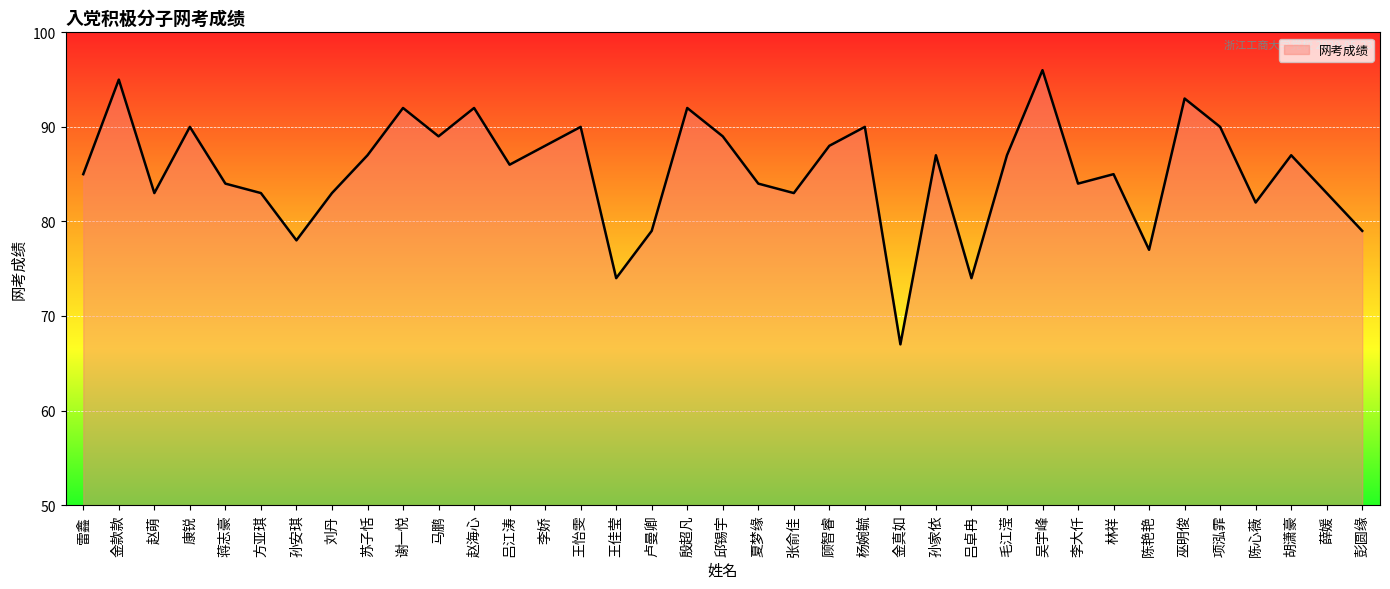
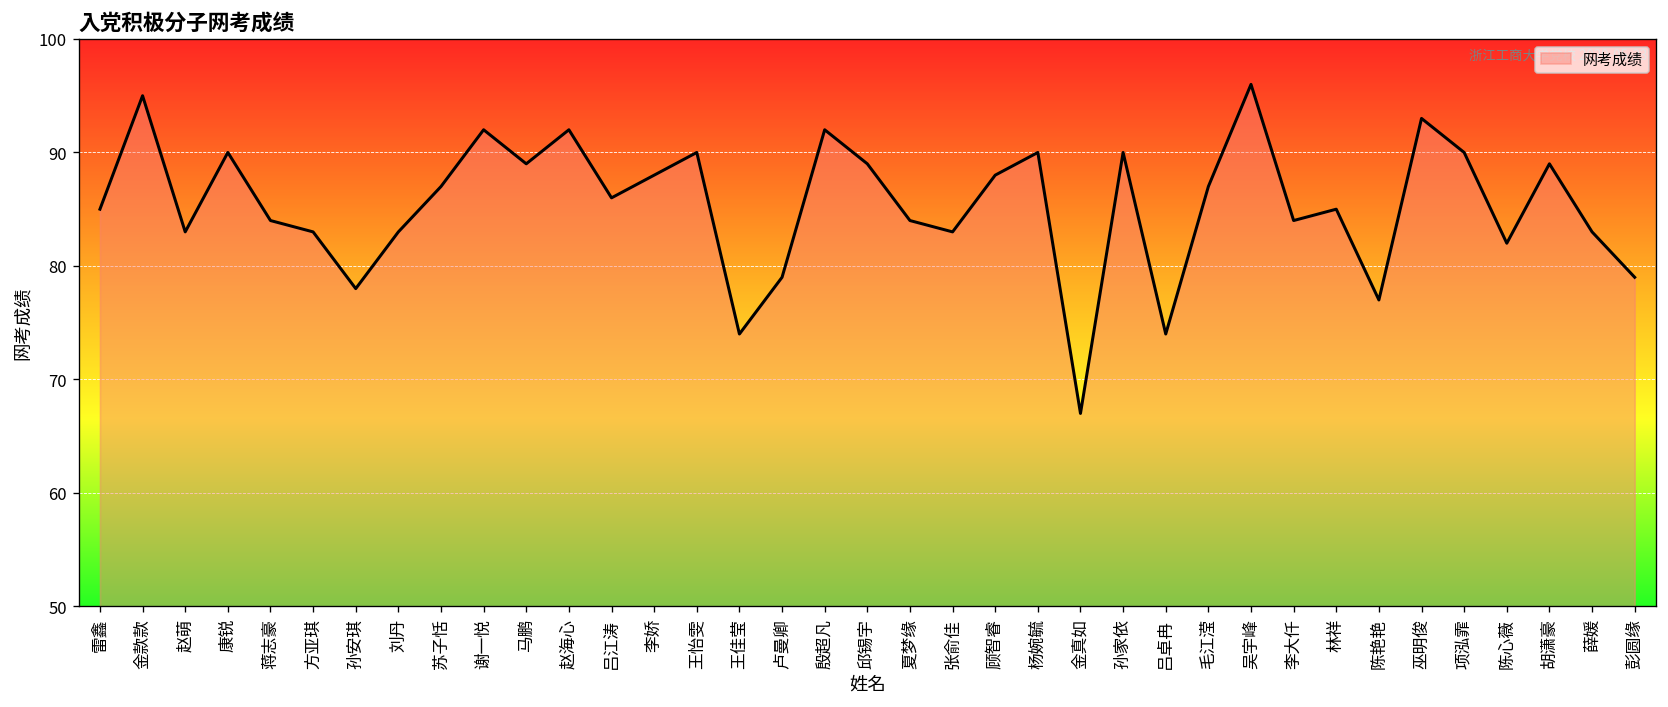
  {
    "雷鑫": 85,
    "金款款": 95,
    "赵萌": 83,
    "康锐": 90,
    "蒋志豪": 84,
    "方亚琪": 83,
    "孙安琪": 78,
    "刘丹": 83,
    "苏子恬": 87,
    "谢一悦": 92,
    "马鹏": 89,
    "赵海心": 92,
    "吕江涛": 86,
    "李娇": 88,
    "王怡雯": 90,
    "王佳莹": 74,
    "卢曼卿": 79,
    "殷超凡": 92,
    "邱锡宇": 89,
    "夏梦缘": 84,
    "张俞佳": 83,
    "顾智睿": 88,
    "杨婉毓": 90,
    "金真如": 67,
-   "孙家依": 87,
+   "孙家依": 90,
    "吕卓冉": 74,
    "毛江滢": 87,
    "吴宇峰": 96,
    "李大仟": 84,
    "林祥": 85,
    "陈艳艳": 77,
    "巫明俊": 93,
    "项泓霏": 90,
    "陈心薇": 82,
-   "胡潇豪": 87,
+   "胡潇豪": 89,
    "薛媛": 83,
    "彭圆缘": 79
  }
